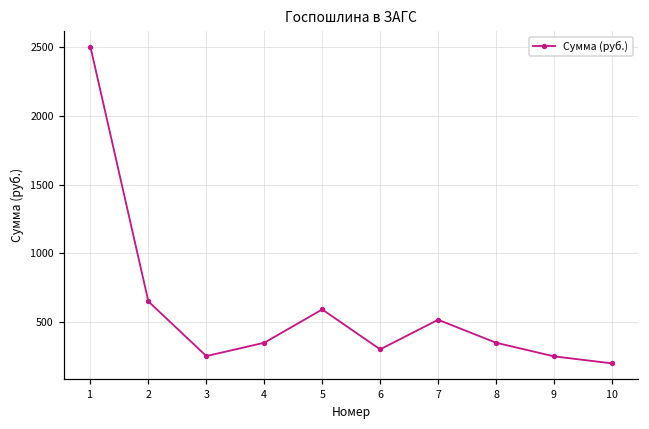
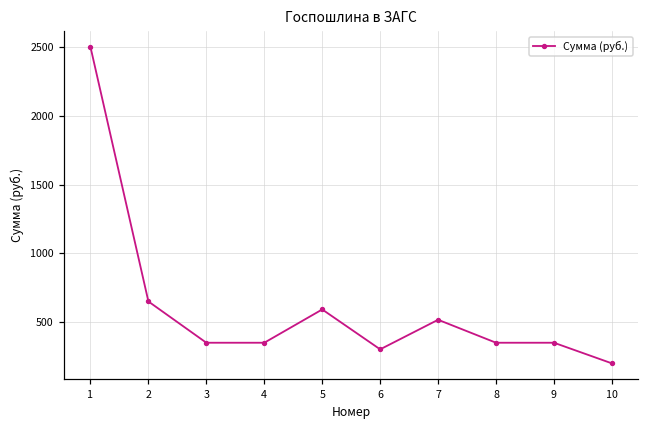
  {
    "1": 2500,
    "2": 650,
-   "3": 250,
+   "3": 350,
    "4": 350,
    "5": 590,
    "6": 300,
    "7": 520,
    "8": 350,
-   "9": 250,
+   "9": 350,
    "10": 200
  }
